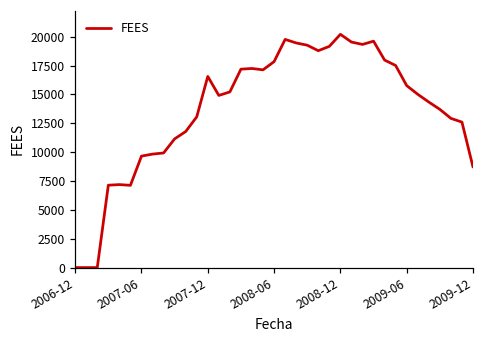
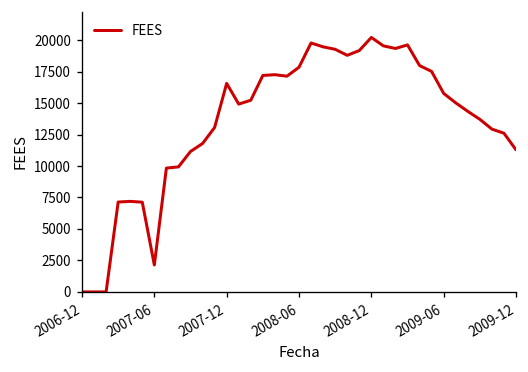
  {
    "2006-12": 0,
-   "2007-06": 9700,
+   "2007-06": 2100,
    "2007-12": 16600,
    "2008-06": 17800,
    "2008-12": 20200,
    "2009-06": 15800,
-   "2009-12": 8700
+   "2009-12": 11300
  }
